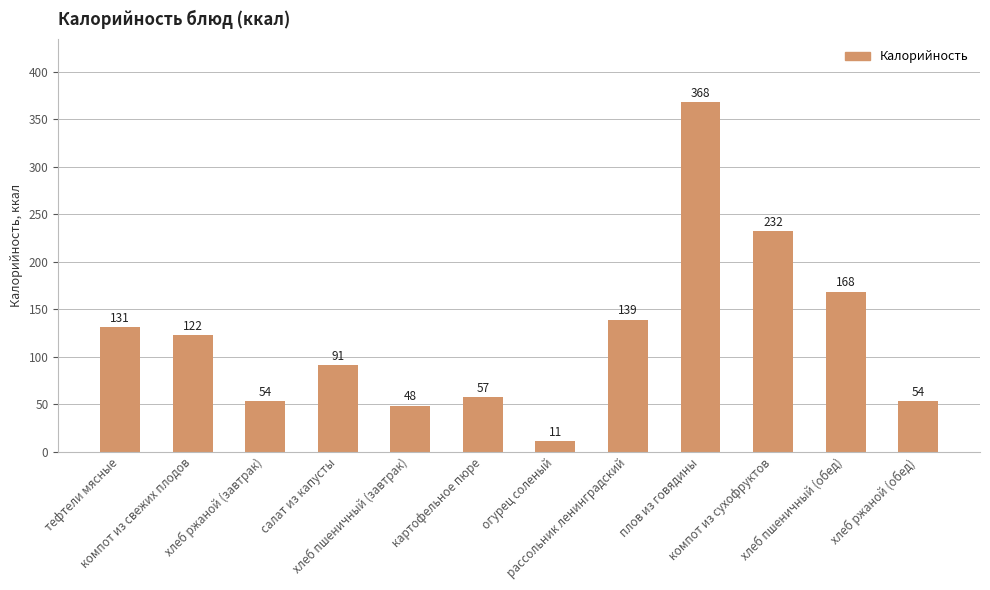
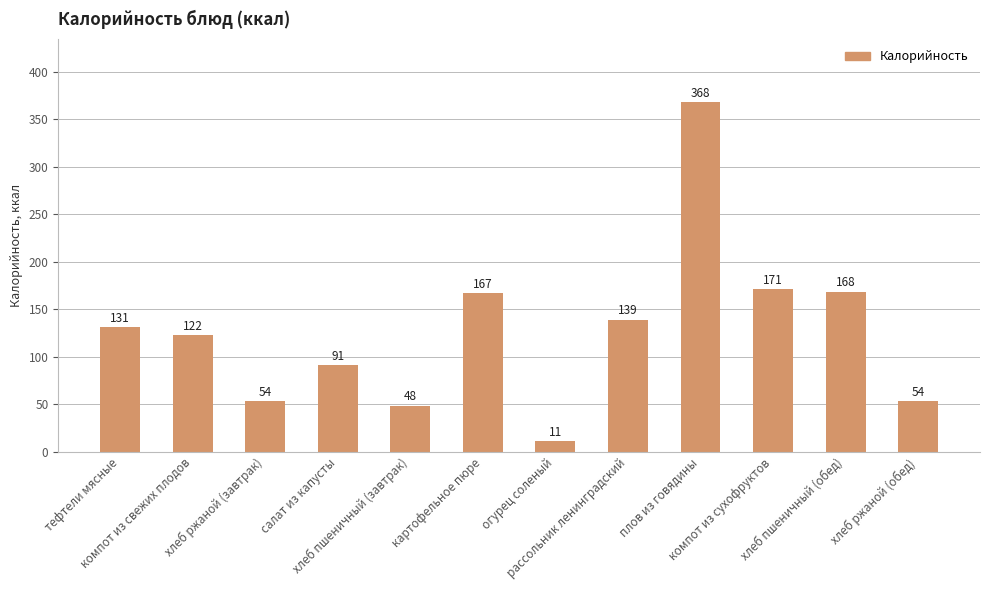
  {
    "тефтели мясные": 131,
    "компот из свежих плодов": 122,
    "хлеб ржаной (завтрак)": 54,
    "салат из капусты": 91,
    "хлеб пшеничный (завтрак)": 48,
-   "картофельное пюре": 57,
+   "картофельное пюре": 167,
    "огурец соленый": 11,
    "рассольник ленинградский": 139,
    "плов из говядины": 368,
-   "компот из сухофруктов": 232,
+   "компот из сухофруктов": 171,
    "хлеб пшеничный (обед)": 168,
    "хлеб ржаной (обед)": 54
  }
